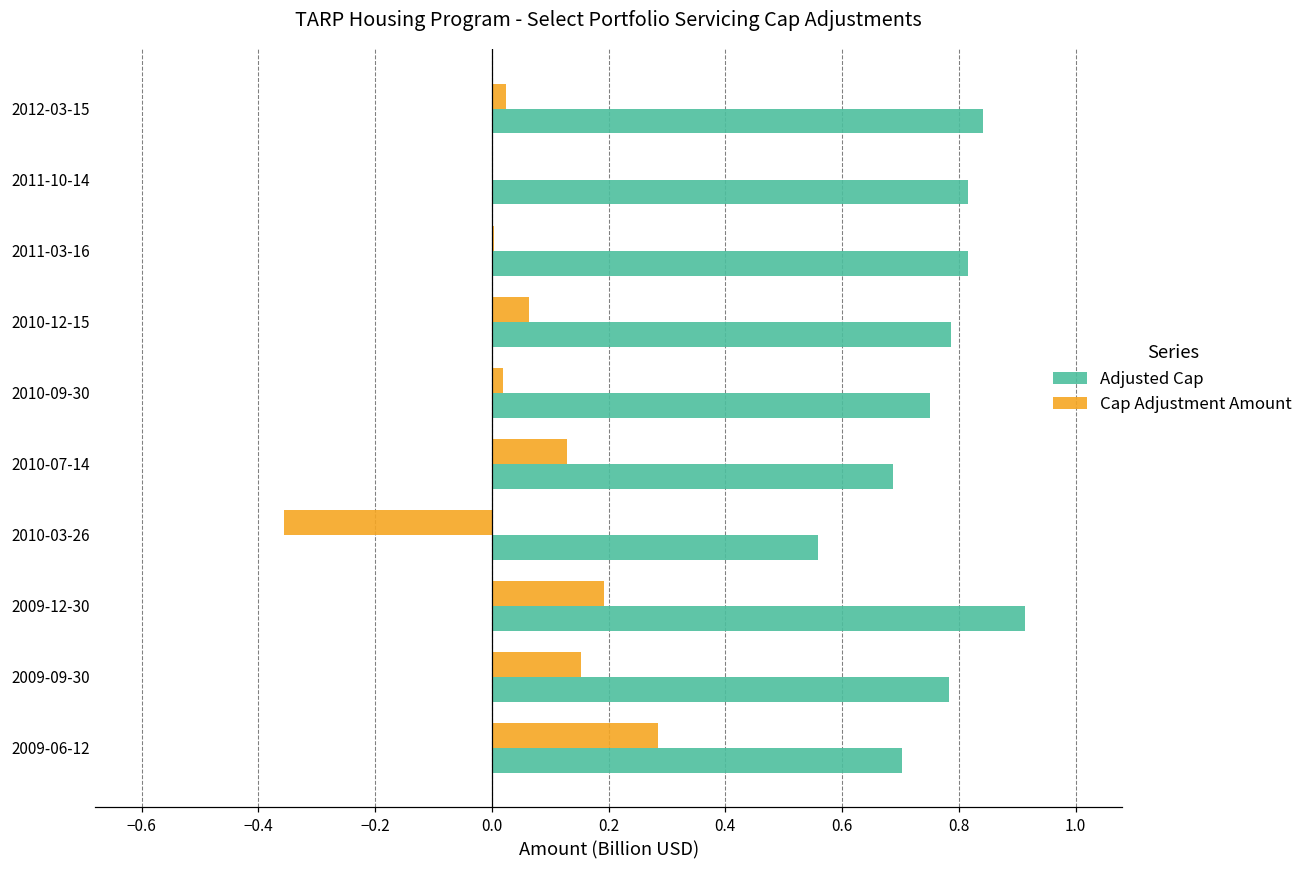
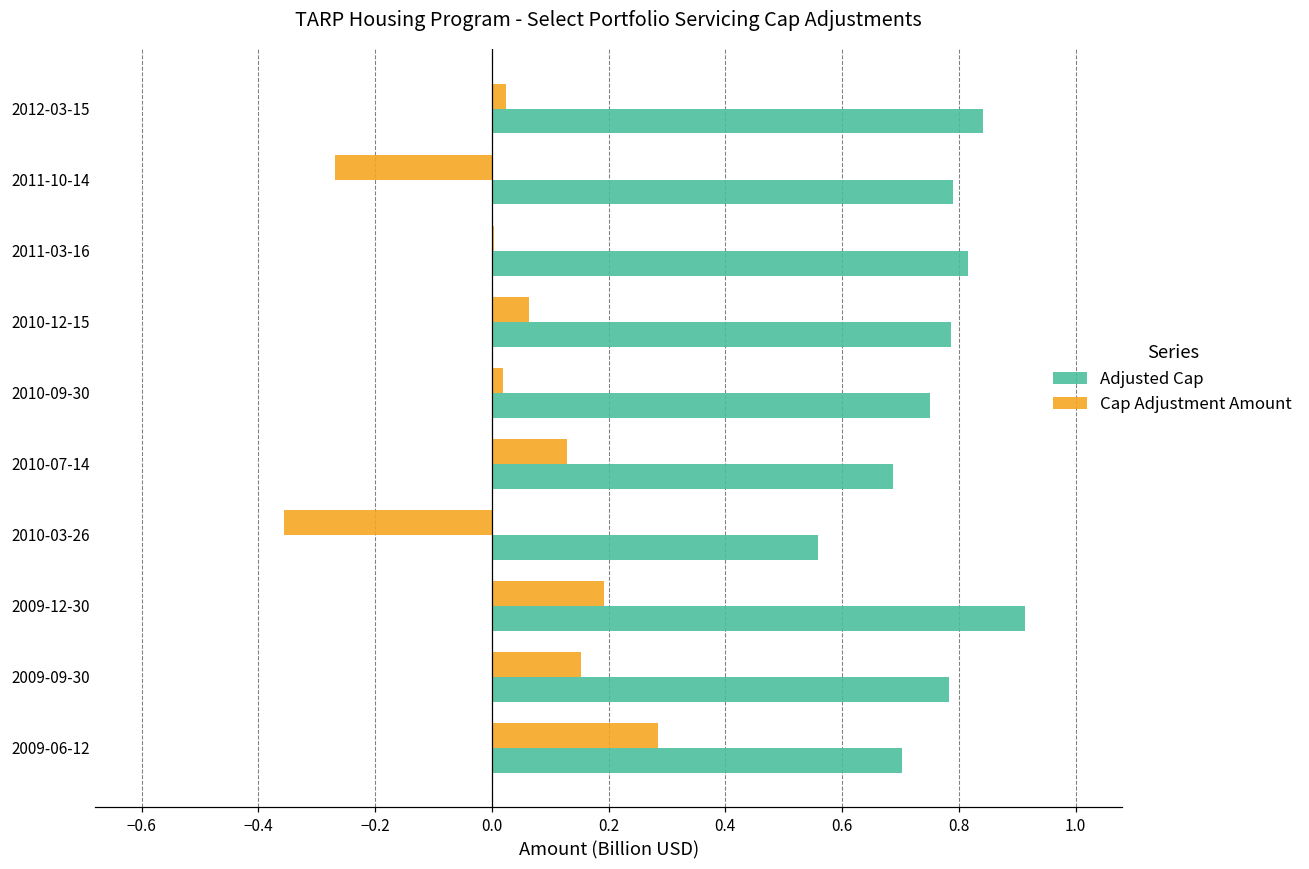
  {
    "Adjusted Cap": {
      "2012-03-15": 0.84,
-     "2011-10-14": 0.82,
+     "2011-10-14": 0.79,
      "2011-03-16": 0.82,
      "2010-12-15": 0.79,
      "2010-09-30": 0.75,
      "2010-07-14": 0.69,
      "2010-03-26": 0.56,
      "2009-12-30": 0.91,
      "2009-09-30": 0.78,
      "2009-06-12": 0.70
    },
    "Cap Adjustment Amount": {
      "2012-03-15": 0.02,
-     "2011-10-14": 0.00,
+     "2011-10-14": -0.27,
      "2010-12-15": 0.06,
      "2010-09-30": 0.02,
      "2010-07-14": 0.13,
      "2010-03-26": -0.36,
      "2009-12-30": 0.19,
      "2009-09-30": 0.15,
      "2009-06-12": 0.28
    }
  }
